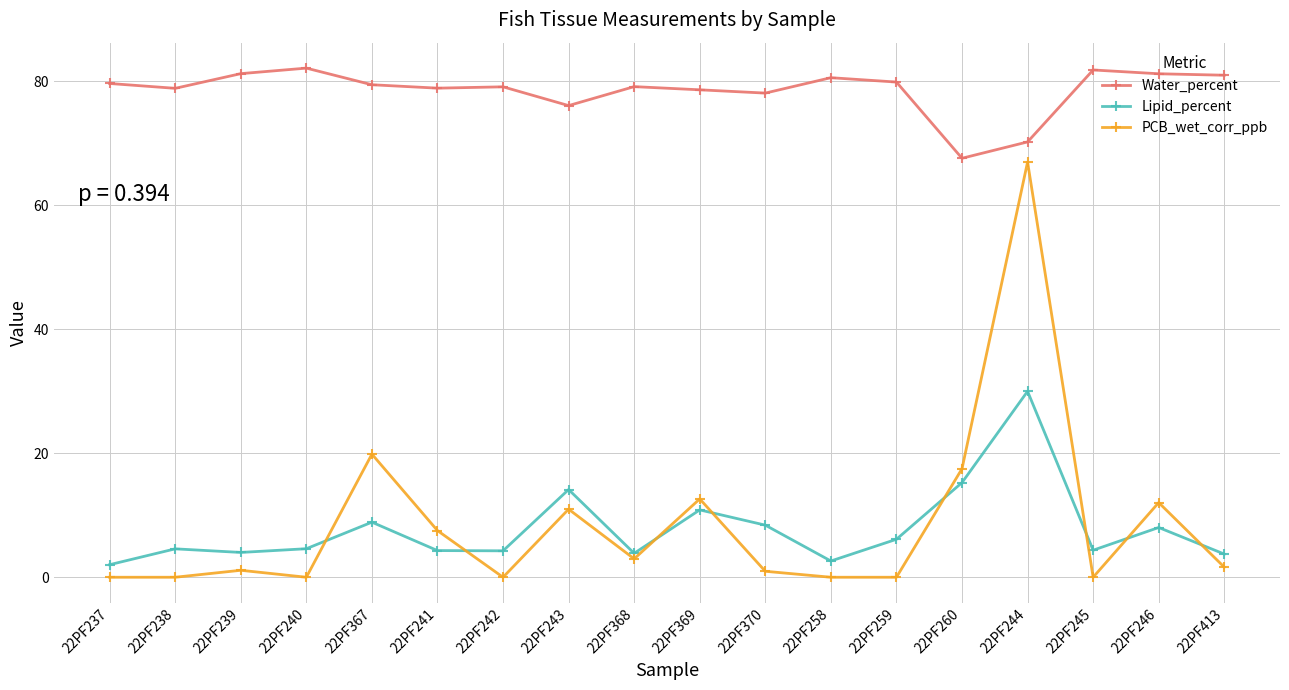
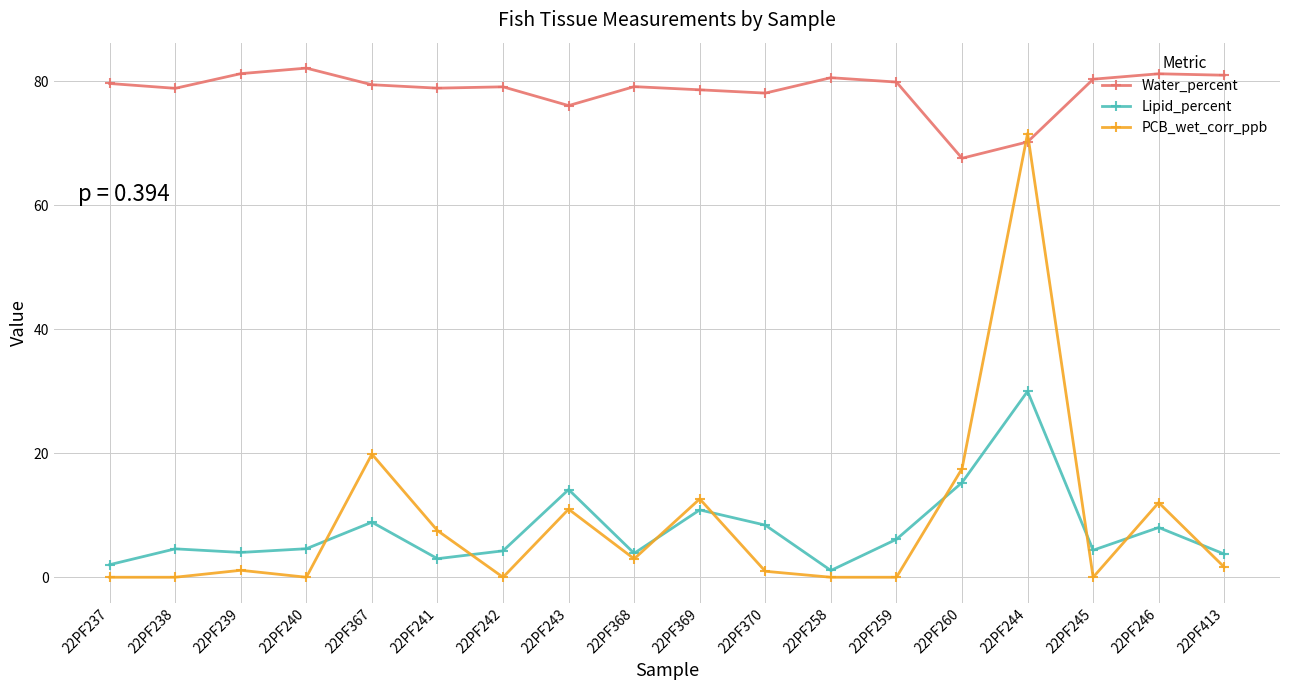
  {
    "Water_percent": {
      "22PF237": 80,
      "22PF238": 79,
      "22PF239": 81,
      "22PF240": 82,
      "22PF367": 79,
      "22PF241": 79,
      "22PF242": 79,
      "22PF243": 76,
      "22PF368": 79,
      "22PF369": 79,
      "22PF370": 78,
      "22PF258": 81,
      "22PF259": 80,
      "22PF260": 68,
      "22PF244": 70,
-     "22PF245": 82,
+     "22PF245": 80,
      "22PF246": 81,
      "22PF413": 81
    },
    "Lipid_percent": {
      "22PF237": 2,
      "22PF238": 5,
      "22PF239": 4,
      "22PF240": 5,
      "22PF367": 9,
-     "22PF241": 4,
+     "22PF241": 3,
      "22PF242": 4,
      "22PF243": 14,
      "22PF368": 4,
      "22PF369": 11,
      "22PF370": 8,
-     "22PF258": 3,
+     "22PF258": 1,
      "22PF259": 6,
      "22PF260": 15,
      "22PF244": 30,
      "22PF245": 4,
      "22PF246": 8,
      "22PF413": 4
    },
    "PCB_wet_corr_ppb": {
      "22PF237": 0,
      "22PF238": 0,
      "22PF239": 1,
      "22PF240": 0,
      "22PF367": 20,
      "22PF241": 8,
      "22PF242": 0,
      "22PF243": 11,
      "22PF368": 3,
      "22PF369": 13,
      "22PF370": 1,
      "22PF258": 0,
      "22PF259": 0,
      "22PF260": 17,
-     "22PF244": 67,
+     "22PF244": 72,
      "22PF245": 0,
      "22PF246": 12,
      "22PF413": 2
    }
  }
